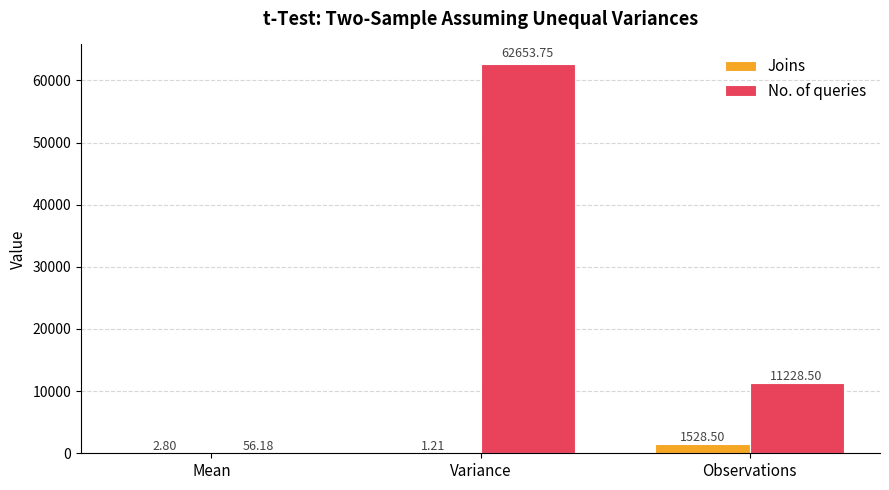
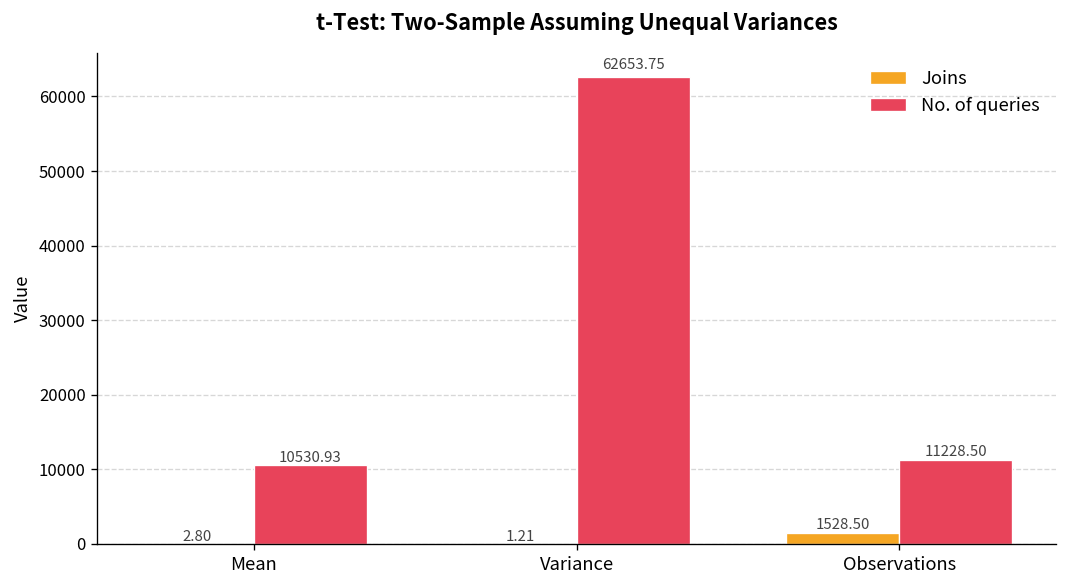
  {
    "Joins": {
      "Mean": 2.80,
      "Variance": 1.21,
      "Observations": 1528.50
    },
    "No. of queries": {
-     "Mean": 56.18,
+     "Mean": 10530.93,
      "Variance": 62653.75,
      "Observations": 11228.50
    }
  }
